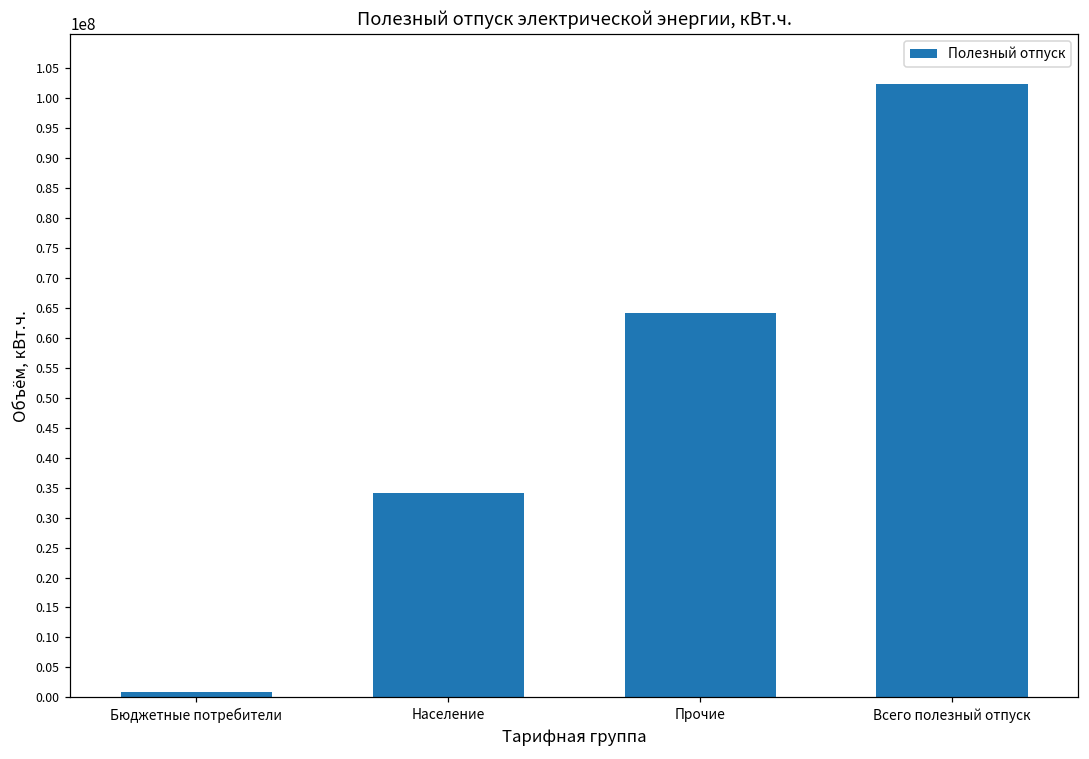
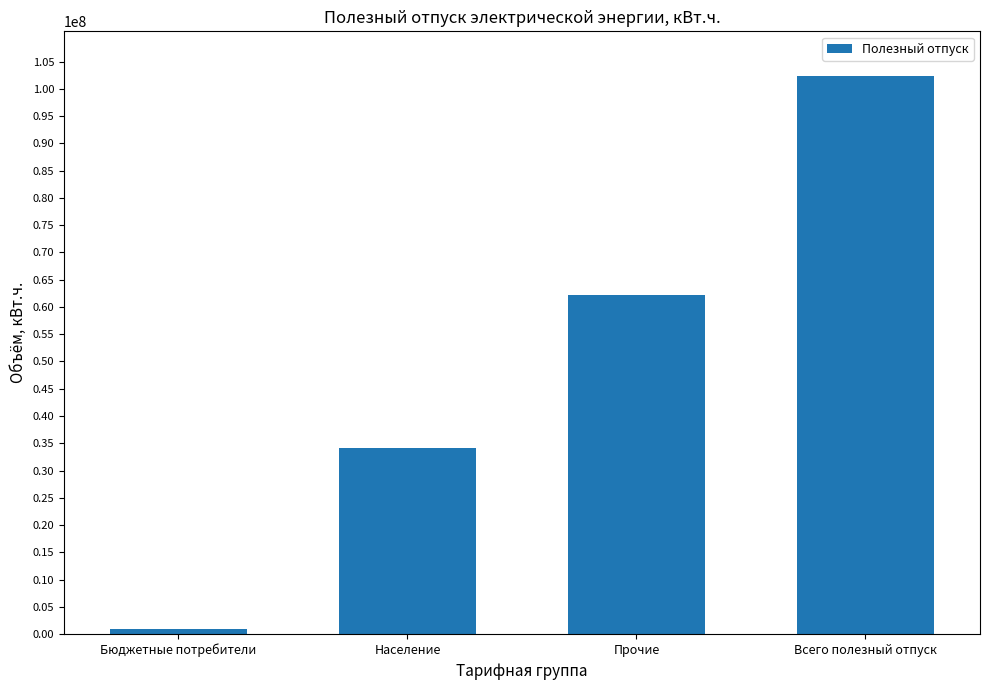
  {
    "Бюджетные потребители": 1000000,
    "Население": 34000000,
-   "Прочие": 64000000,
+   "Прочие": 62000000,
    "Всего полезный отпуск": 102000000
  }
